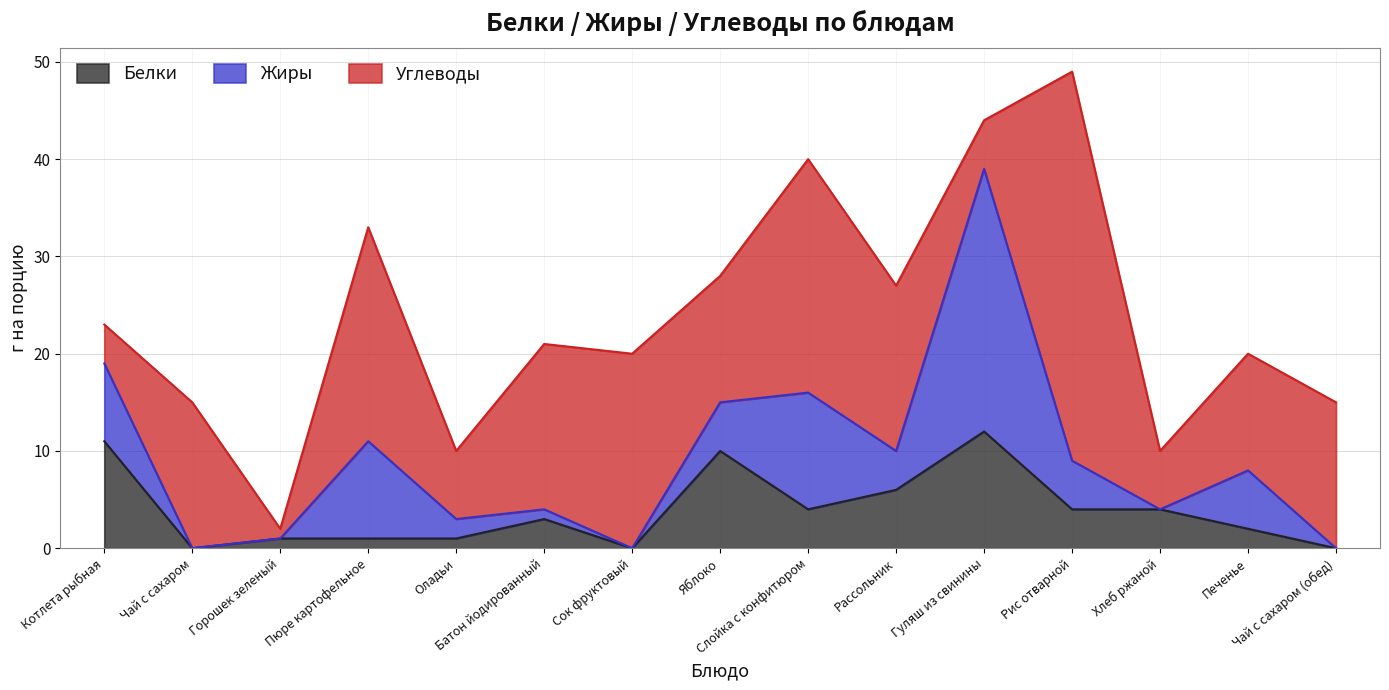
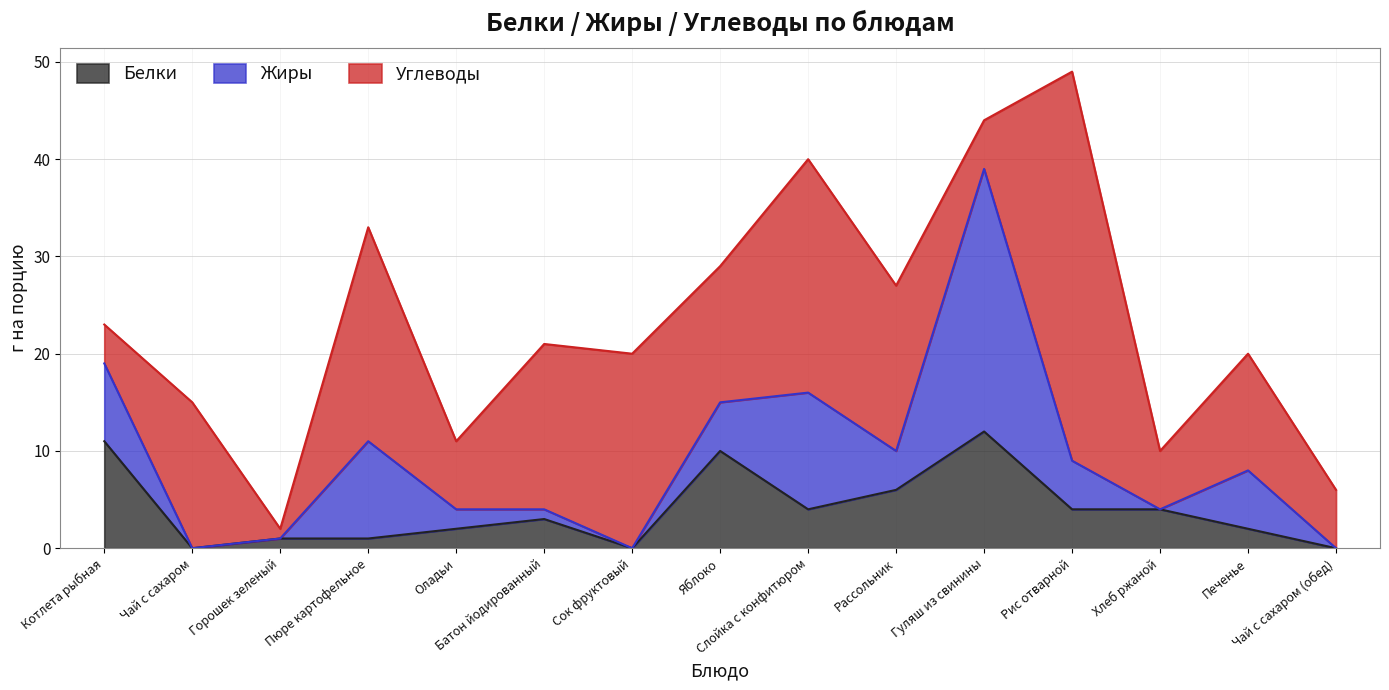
  {
    "Белки": {
      "Котлета рыбная": 11,
      "Пюре картофельное": 1,
-     "Оладьи": 1,
+     "Оладьи": 2,
      "Батон йодированный": 3,
      "Яблоко": 10,
      "Слойка с конфитюром": 4,
      "Рассольник": 6,
      "Гуляш из свинины": 12,
      "Рис отварной": 4,
      "Печенье": 2
    },
    "Жиры": {
      "Котлета рыбная": 8,
      "Пюре картофельное": 10,
      "Оладьи": 2,
      "Батон йодированный": 1,
      "Яблоко": 5,
      "Слойка с конфитюром": 12,
      "Рассольник": 4,
      "Гуляш из свинины": 27,
      "Рис отварной": 5,
      "Печенье": 6
    },
    "Углеводы": {
      "Котлета рыбная": 4,
      "Чай с сахаром": 15,
      "Горошек зеленый": 1,
      "Пюре картофельное": 22,
      "Оладьи": 7,
      "Батон йодированный": 17,
      "Сок фруктовый": 20,
-     "Яблоко": 13,
+     "Яблоко": 14,
      "Слойка с конфитюром": 24,
      "Рассольник": 17,
      "Гуляш из свинины": 5,
      "Рис отварной": 40,
      "Хлеб ржаной": 6,
      "Печенье": 12,
-     "Чай с сахаром (обед)": 15
+     "Чай с сахаром (обед)": 6
    }
  }
